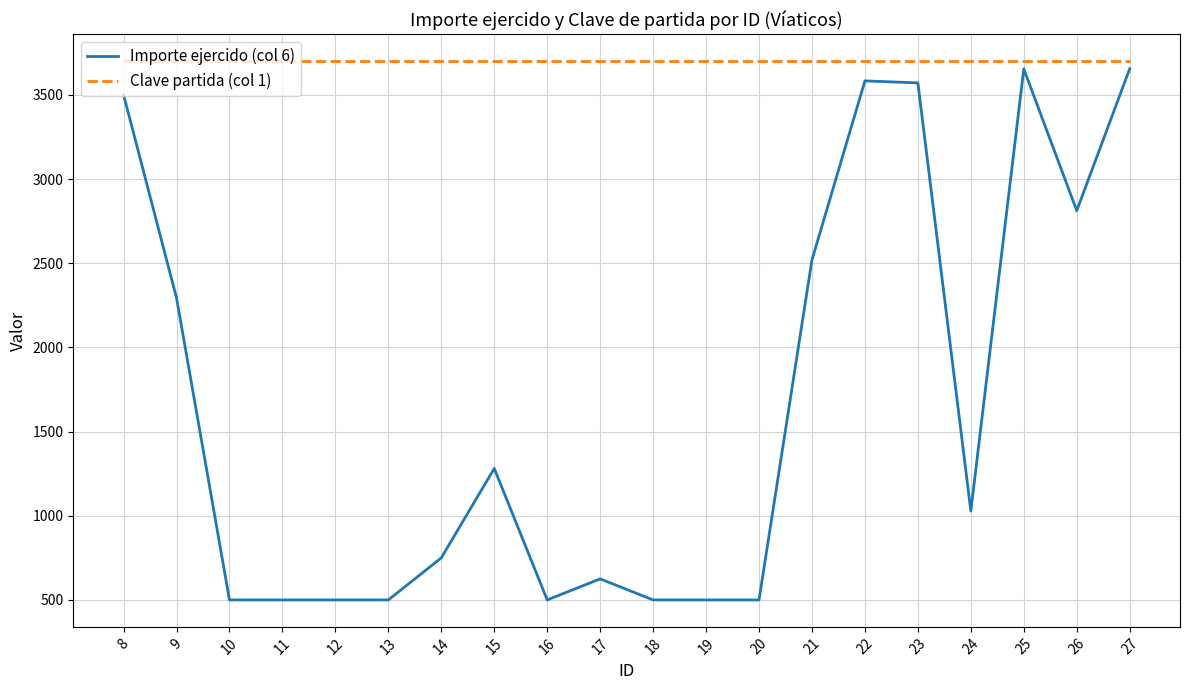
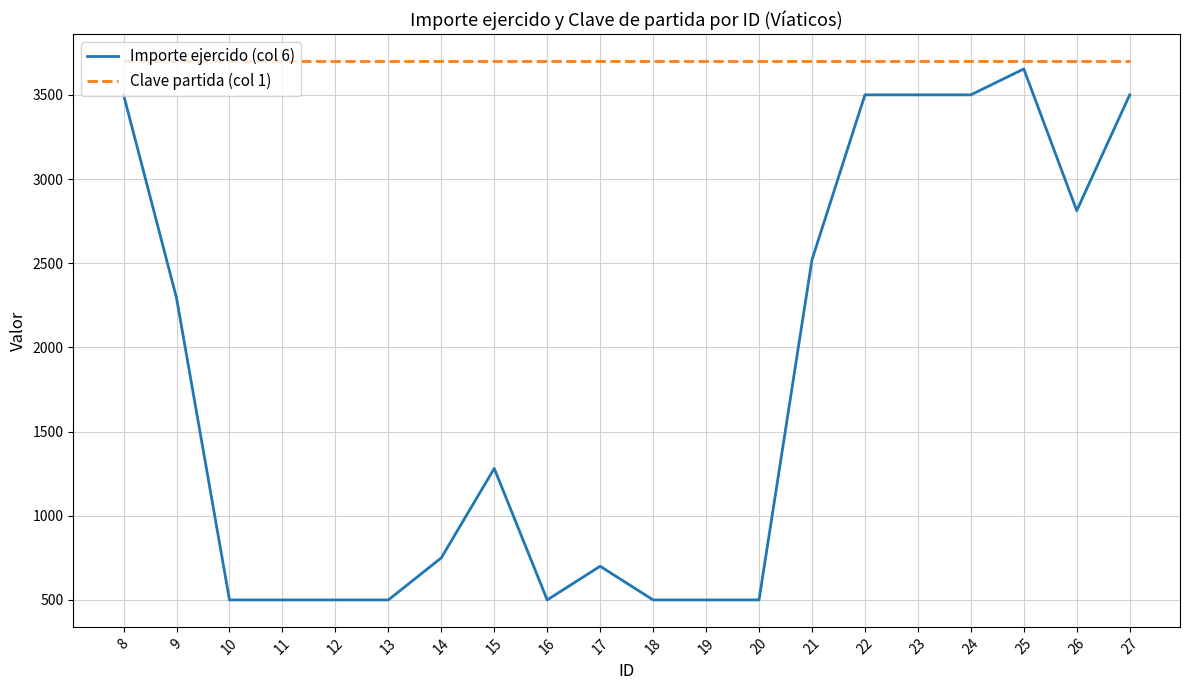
  {
    "Importe ejercido (col 6)": {
      "9": 2290,
      "10": 500,
      "11": 500,
      "12": 500,
      "13": 500,
      "14": 750,
      "15": 1280,
      "16": 500,
-     "17": 630,
+     "17": 700,
      "18": 500,
      "19": 500,
      "20": 500,
      "21": 2520,
-     "22": 3580,
-     "23": 3570,
-     "24": 1030,
+     "22": 3500,
+     "23": 3500,
+     "24": 3500,
      "25": 3650,
      "26": 2810,
-     "27": 3660
+     "27": 3500
    },
    "Clave partida (col 1)": {
      "12": 3700,
      "13": 3700,
      "14": 3700,
      "15": 3700,
      "16": 3700,
      "17": 3700,
      "18": 3700,
      "19": 3700,
      "20": 3700,
      "21": 3700,
      "22": 3700,
      "23": 3700,
      "24": 3700,
      "25": 3700,
      "26": 3700,
      "27": 3700
    }
  }
